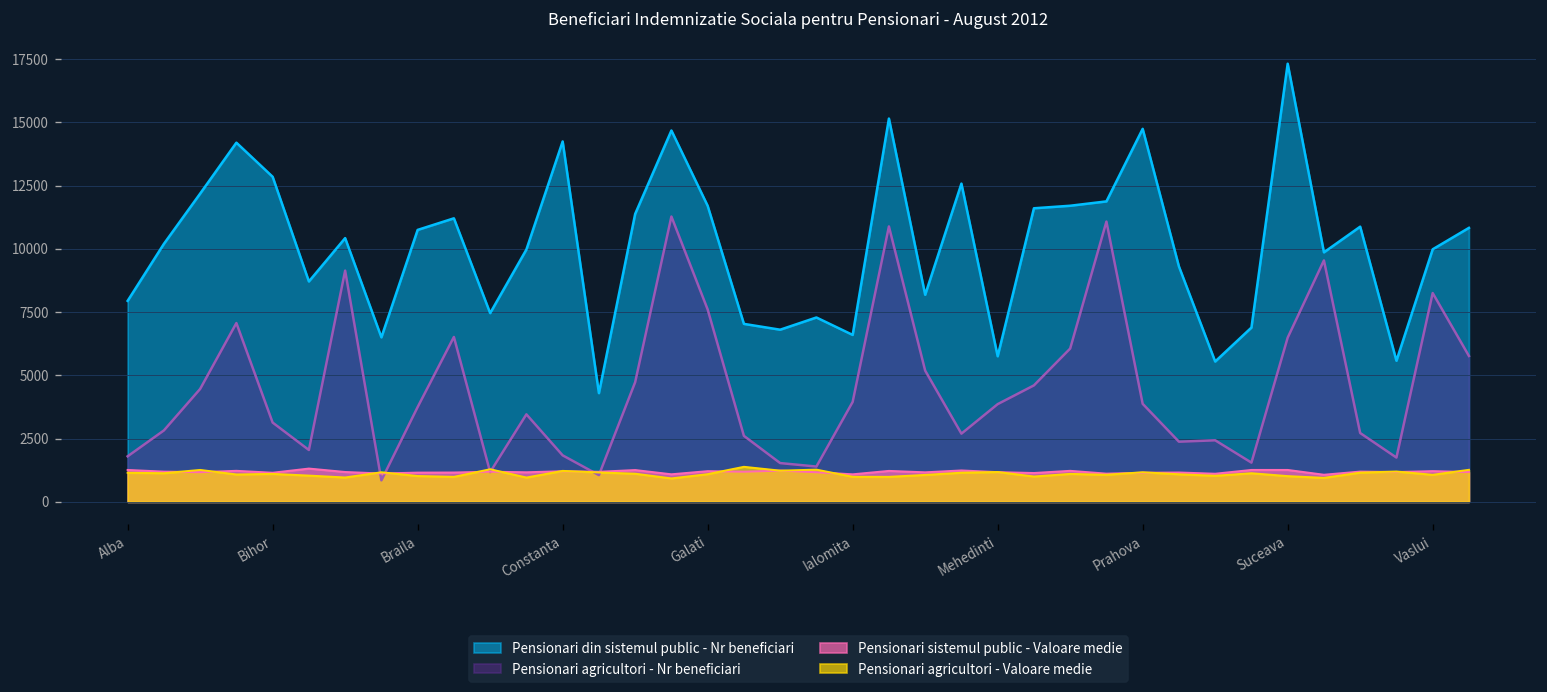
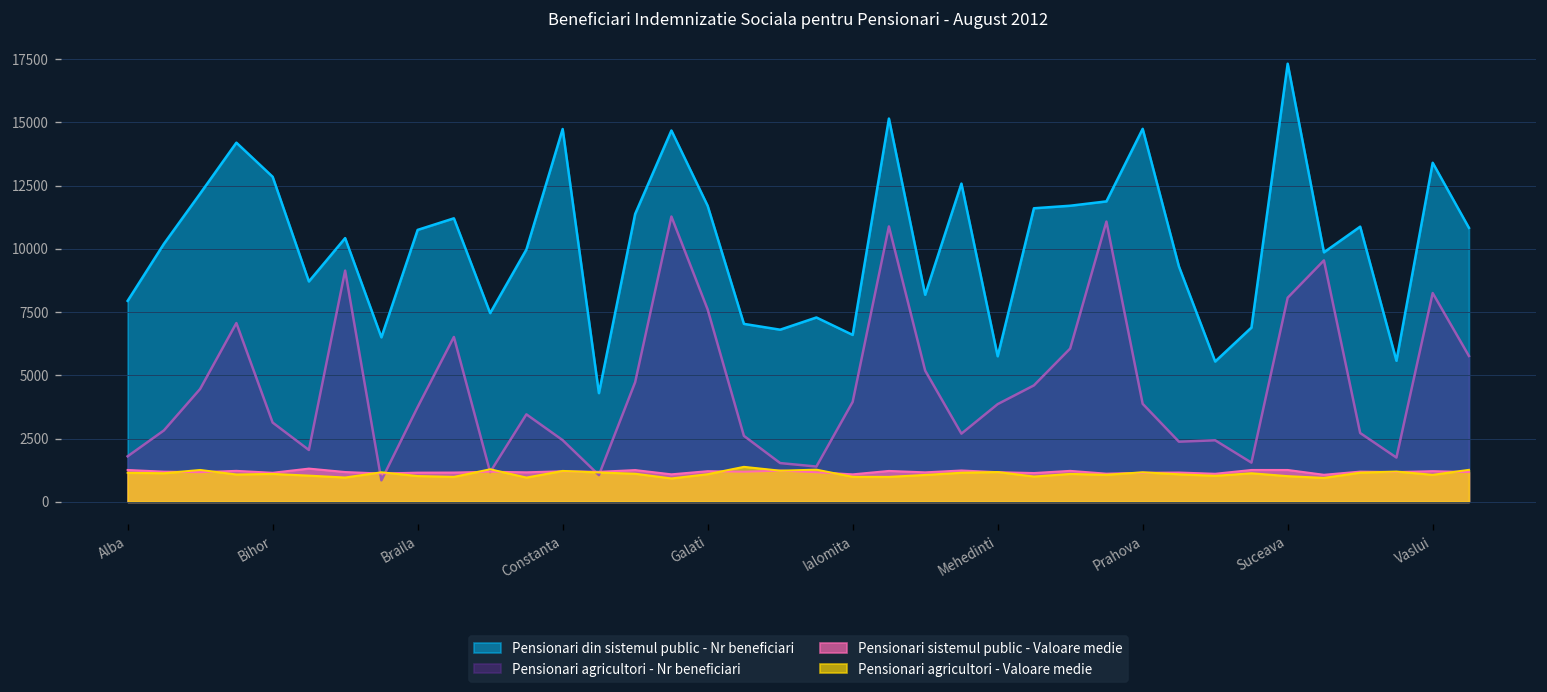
  {
    "Pensionari din sistemul public - Nr beneficiari": {
      "Alba": 7900,
      "Bihor": 12800,
      "Braila": 10700,
-     "Constanta": 14200,
+     "Constanta": 14700,
      "Galati": 11700,
      "Ialomita": 6600,
      "Mehedinti": 5800,
      "Prahova": 14700,
      "Suceava": 17300,
-     "Vaslui": 10000
+     "Vaslui": 13400
    },
    "Pensionari agricultori - Nr beneficiari": {
      "Alba": 1800,
      "Bihor": 3100,
      "Braila": 3700,
-     "Constanta": 1800,
+     "Constanta": 2400,
      "Galati": 7600,
      "Ialomita": 4000,
      "Mehedinti": 3900,
      "Prahova": 3900,
-     "Suceava": 6500,
+     "Suceava": 8100,
      "Vaslui": 8300
    },
    "Pensionari sistemul public - Valoare medie": {
      "Braila": 1200,
      "Suceava": 1300,
      "Vaslui": 1200
    },
    "Pensionari agricultori - Valoare medie": {
      "Braila": 1000,
      "Suceava": 1000,
      "Vaslui": 1100
    }
  }
